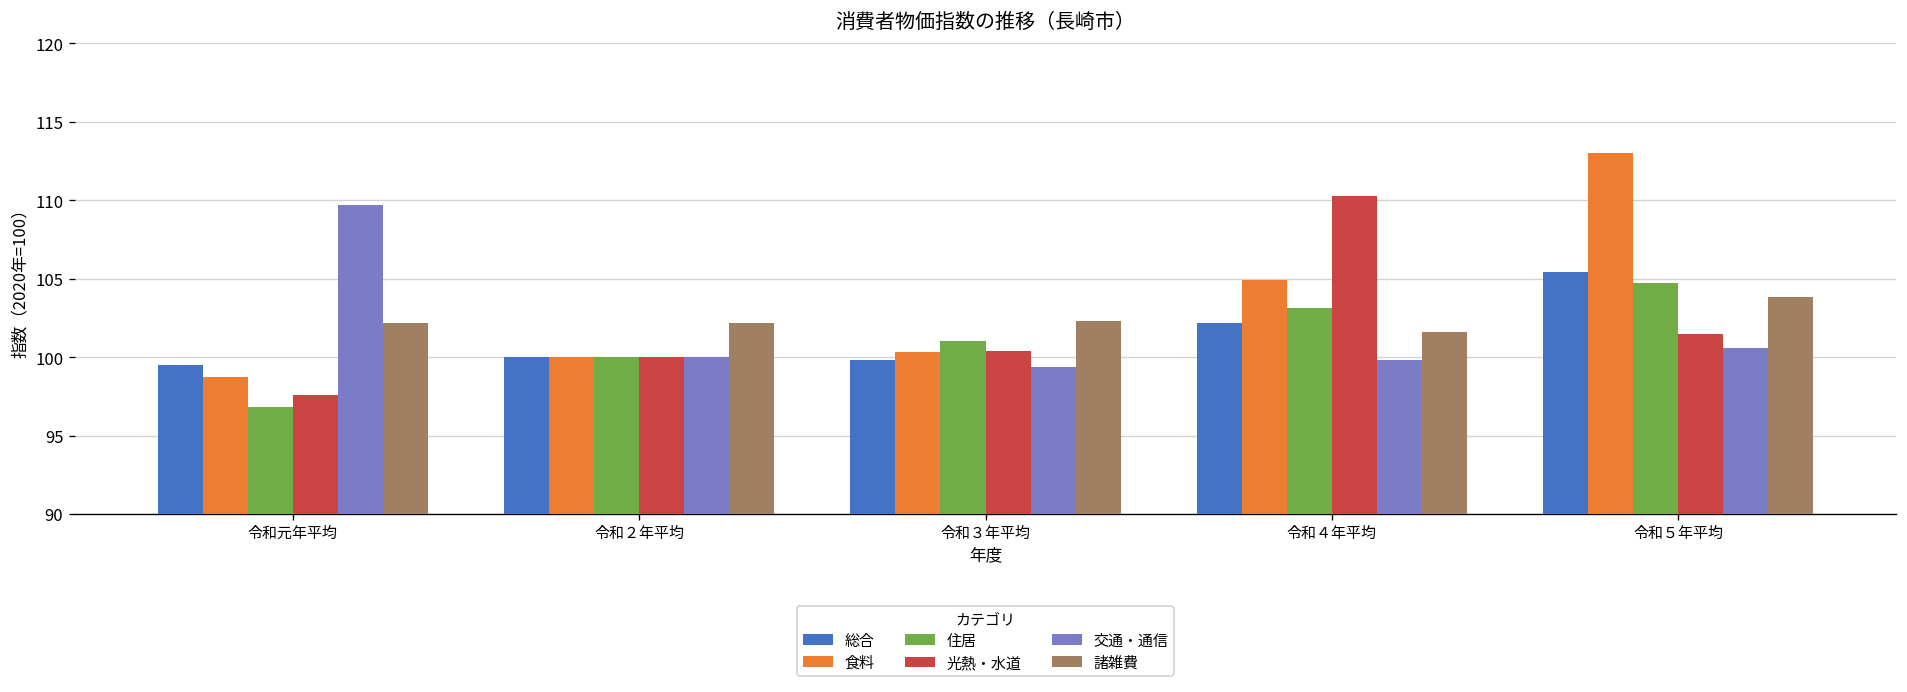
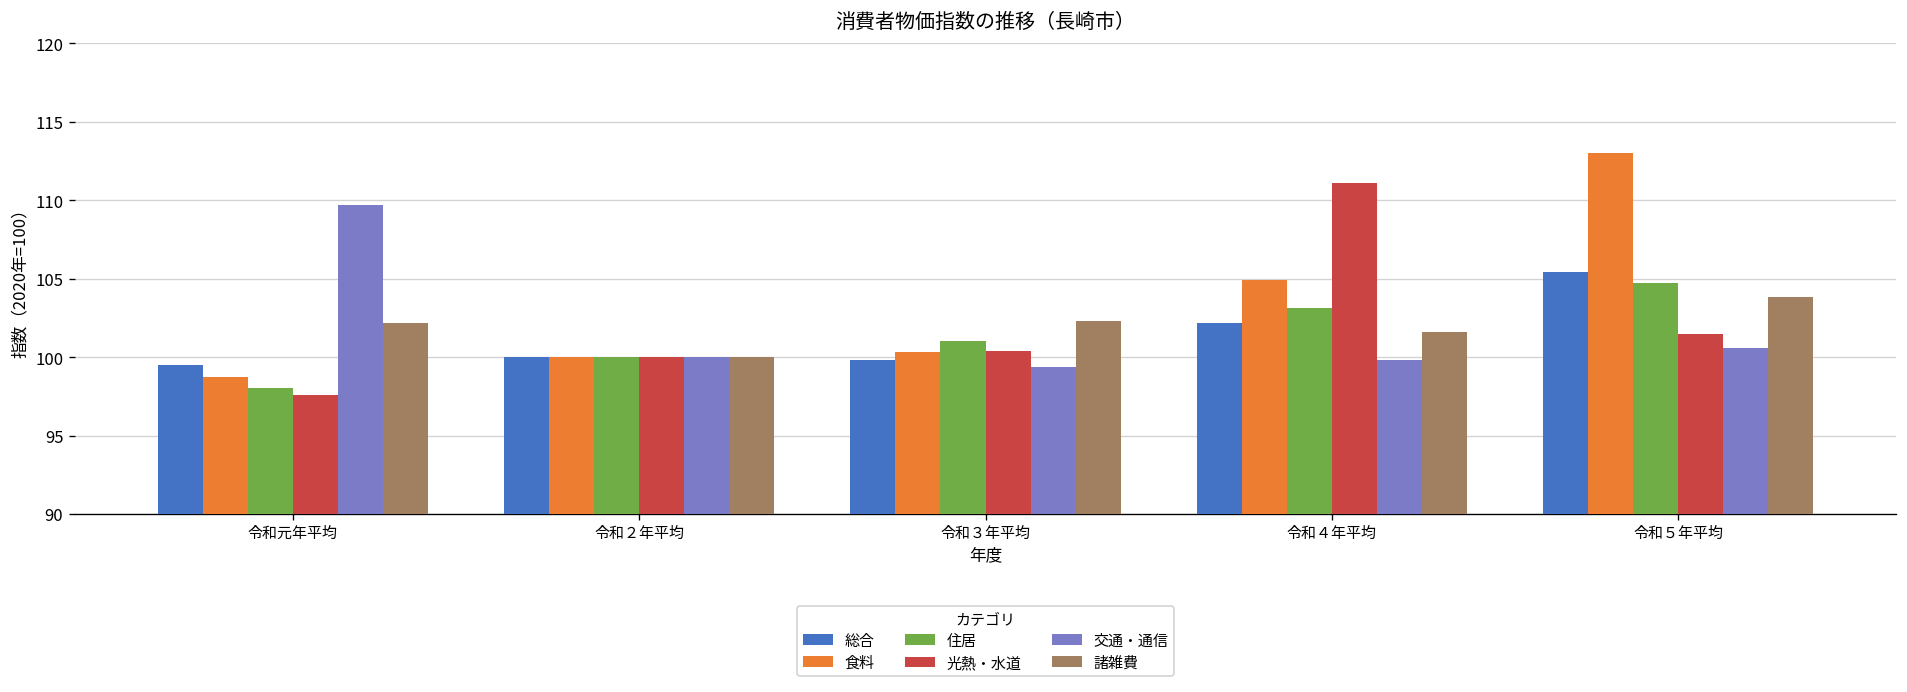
  {
    "食料": {
      "令和元年平均": 98.7,
      "令和２年平均": 100.0,
      "令和３年平均": 100.3,
      "令和４年平均": 104.9,
      "令和５年平均": 113.0
    },
    "住居": {
-     "令和元年平均": 96.8,
+     "令和元年平均": 98.0,
      "令和２年平均": 100.0,
      "令和３年平均": 101.0,
      "令和４年平均": 103.1,
      "令和５年平均": 104.7
    },
    "光熱・水道": {
      "令和元年平均": 97.6,
      "令和２年平均": 100.0,
      "令和３年平均": 100.4,
-     "令和４年平均": 110.3,
+     "令和４年平均": 111.1,
      "令和５年平均": 101.5
    },
    "諸雑費": {
      "令和元年平均": 102.2,
-     "令和２年平均": 102.2,
+     "令和２年平均": 100.0,
      "令和３年平均": 102.3,
      "令和４年平均": 101.6,
      "令和５年平均": 103.8
    }
  }
